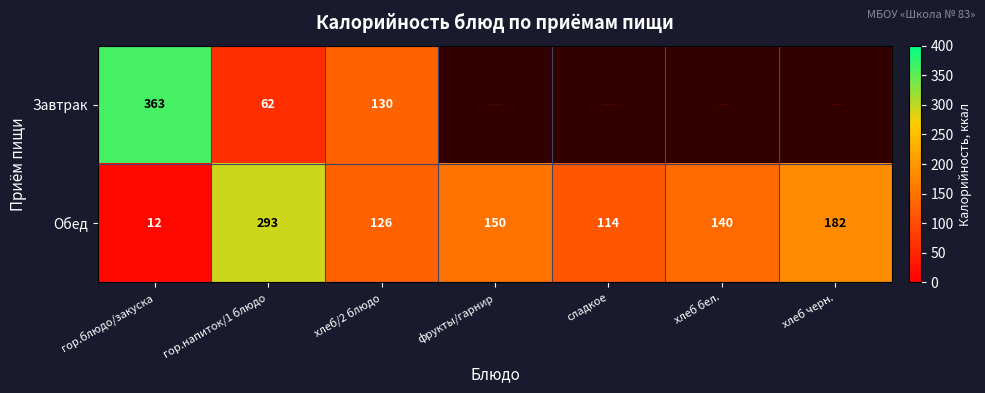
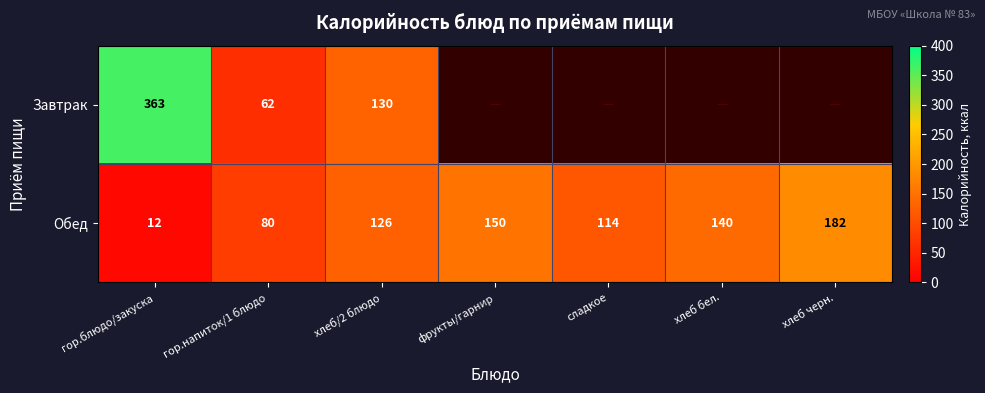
  {
    "Завтрак": {
      "гор.блюдо/закуска": 363,
      "гор.напиток/1 блюдо": 62,
      "хлеб/2 блюдо": 130
    },
    "Обед": {
      "гор.блюдо/закуска": 12,
-     "гор.напиток/1 блюдо": 293,
+     "гор.напиток/1 блюдо": 80,
      "хлеб/2 блюдо": 126,
      "фрукты/гарнир": 150,
      "сладкое": 114,
      "хлеб бел.": 140,
      "хлеб черн.": 182
    }
  }
